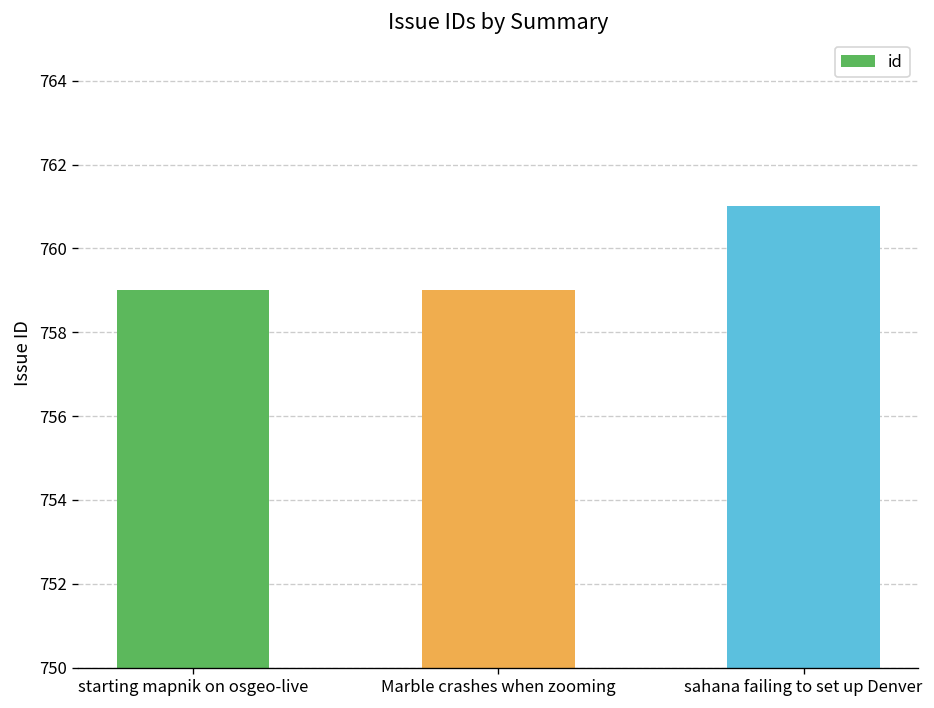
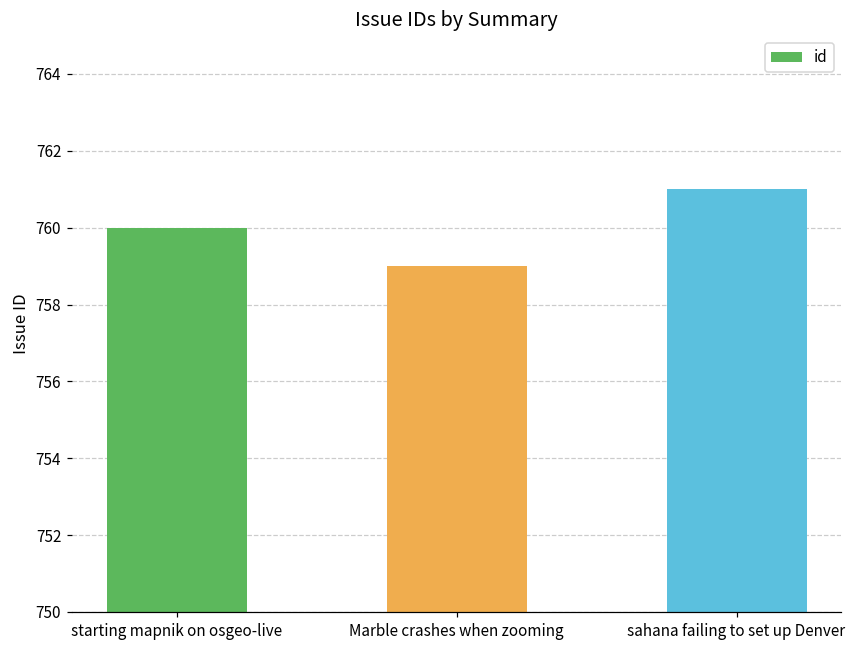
  {
-   "starting mapnik on osgeo-live": 759,
+   "starting mapnik on osgeo-live": 760,
    "Marble crashes when zooming": 759,
    "sahana failing to set up Denver": 761
  }
